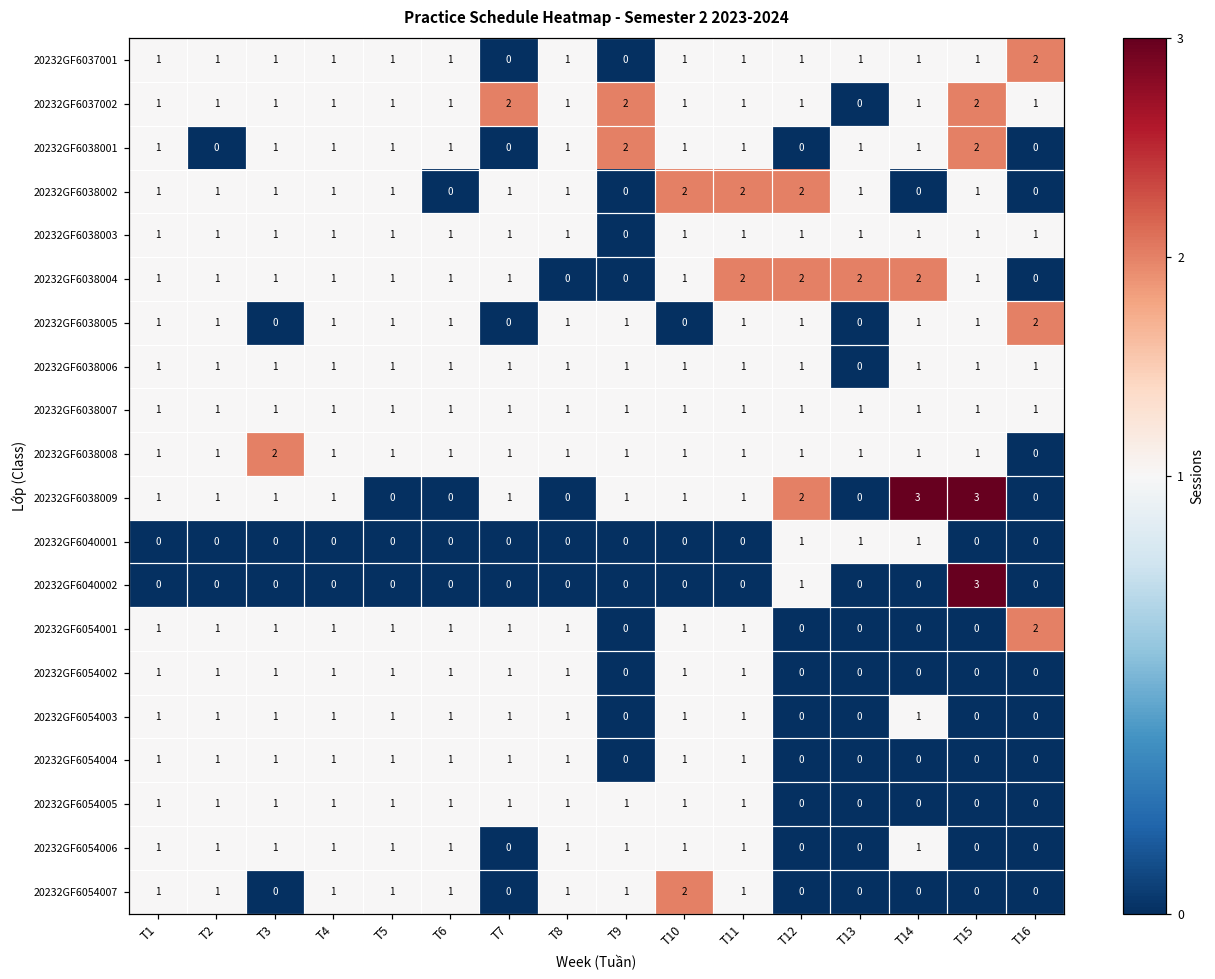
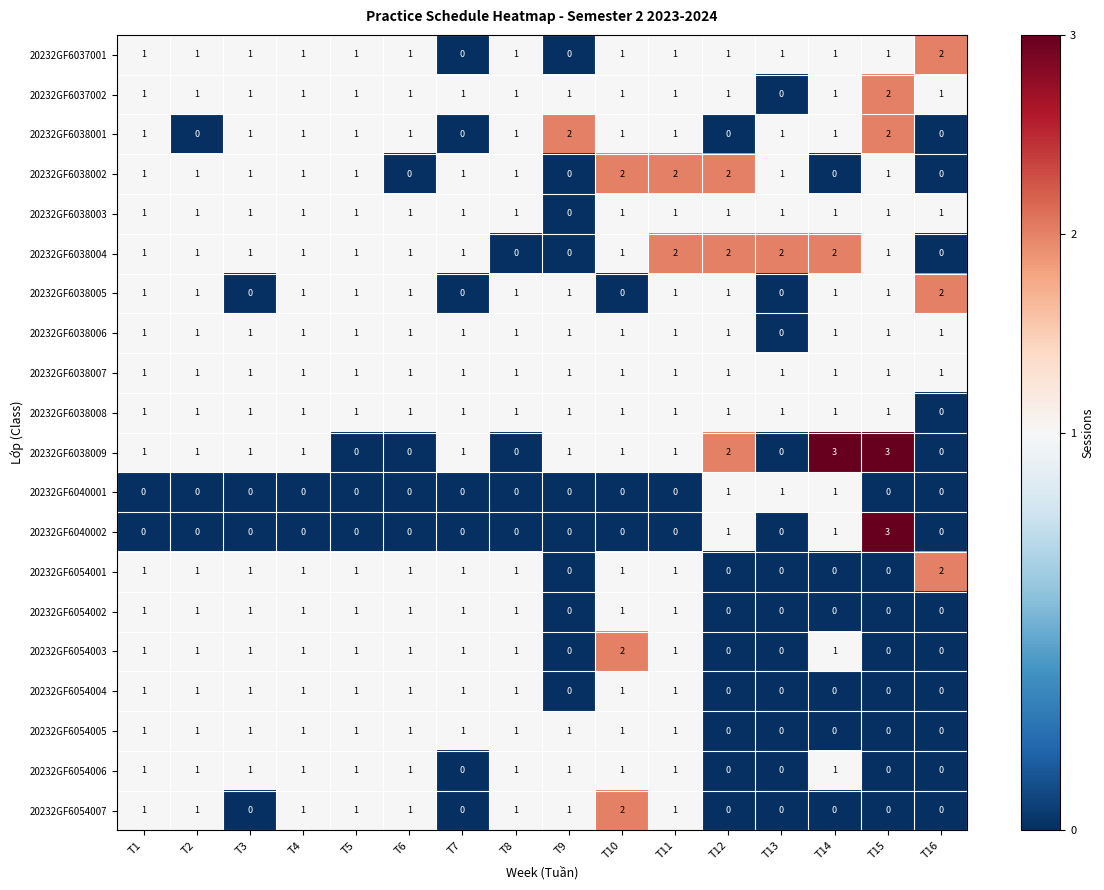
  {
    "20232GF6037002": {
      "T1": 1,
      "T2": 1,
      "T3": 1,
      "T4": 1,
      "T5": 1,
      "T6": 1,
-     "T7": 2,
+     "T7": 1,
      "T8": 1,
-     "T9": 2,
+     "T9": 1,
      "T10": 1,
      "T11": 1,
      "T12": 1,
      "T13": 0,
      "T14": 1,
      "T15": 2,
      "T16": 1
    },
    "20232GF6038008": {
      "T1": 1,
      "T2": 1,
-     "T3": 2,
+     "T3": 1,
      "T4": 1,
      "T5": 1,
      "T6": 1,
      "T7": 1,
      "T8": 1,
      "T9": 1,
      "T10": 1,
      "T11": 1,
      "T12": 1,
      "T13": 1,
      "T14": 1,
      "T15": 1,
      "T16": 0
    },
    "20232GF6040002": {
      "T1": 0,
      "T2": 0,
      "T3": 0,
      "T4": 0,
      "T5": 0,
      "T6": 0,
      "T7": 0,
      "T8": 0,
      "T9": 0,
      "T10": 0,
      "T11": 0,
      "T12": 1,
      "T13": 0,
-     "T14": 0,
+     "T14": 1,
      "T15": 3,
      "T16": 0
    },
    "20232GF6054003": {
      "T1": 1,
      "T2": 1,
      "T3": 1,
      "T4": 1,
      "T5": 1,
      "T6": 1,
      "T7": 1,
      "T8": 1,
      "T9": 0,
-     "T10": 1,
+     "T10": 2,
      "T11": 1,
      "T12": 0,
      "T13": 0,
      "T14": 1,
      "T15": 0,
      "T16": 0
    }
  }
